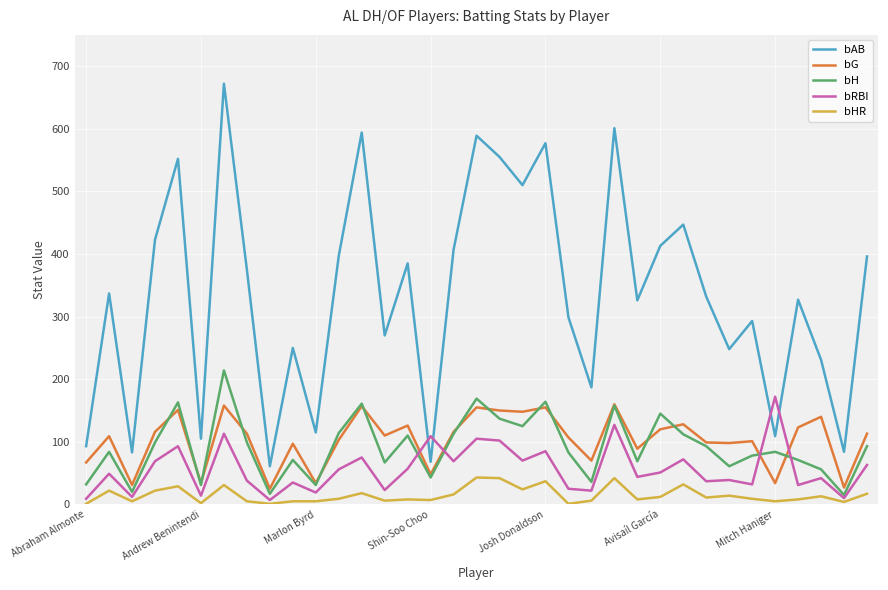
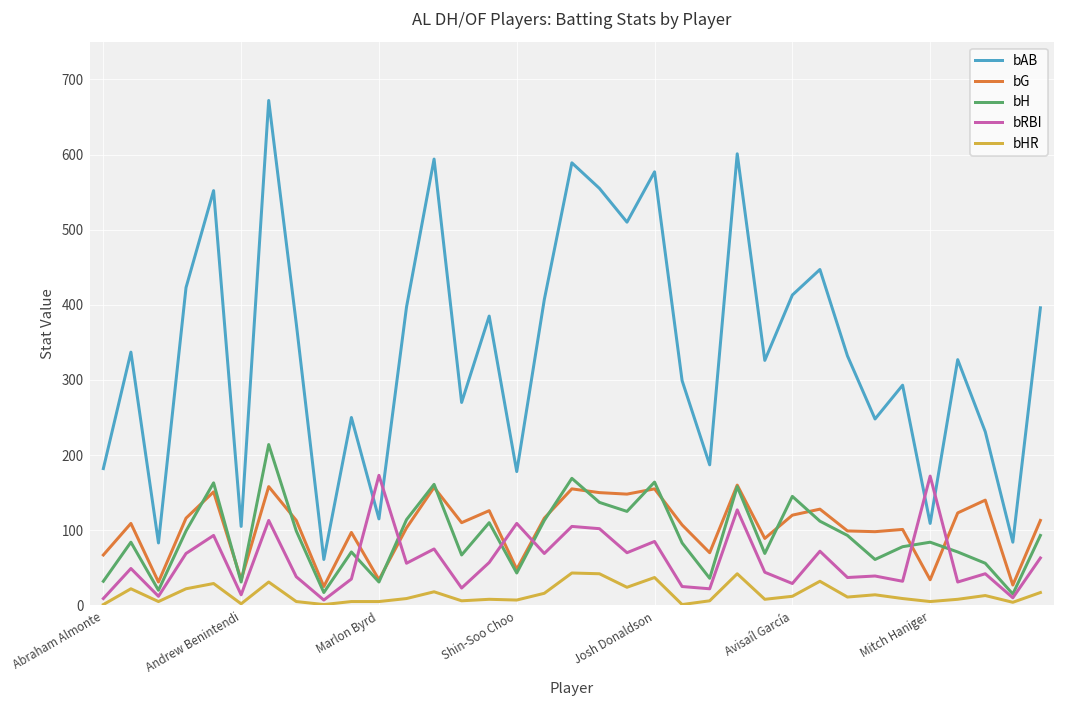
  {
    "bAB": {
-     "Abraham Almonte": 90,
+     "Abraham Almonte": 180,
      "Andrew Benintendi": 110,
      "Marlon Byrd": 120,
-     "Shin-Soo Choo": 70,
+     "Shin-Soo Choo": 180,
      "Josh Donaldson": 580,
      "Avisaíl García": 410,
      "Mitch Haniger": 110
    },
    "bH": {
      "Abraham Almonte": 30,
      "Shin-Soo Choo": 40,
      "Josh Donaldson": 160,
      "Avisaíl García": 150,
      "Mitch Haniger": 80
    },
    "bRBI": {
      "Abraham Almonte": 10,
      "Andrew Benintendi": 10,
-     "Marlon Byrd": 20,
+     "Marlon Byrd": 170,
      "Shin-Soo Choo": 110,
      "Josh Donaldson": 90,
-     "Avisaíl García": 50,
+     "Avisaíl García": 30,
      "Mitch Haniger": 170
    }
  }
